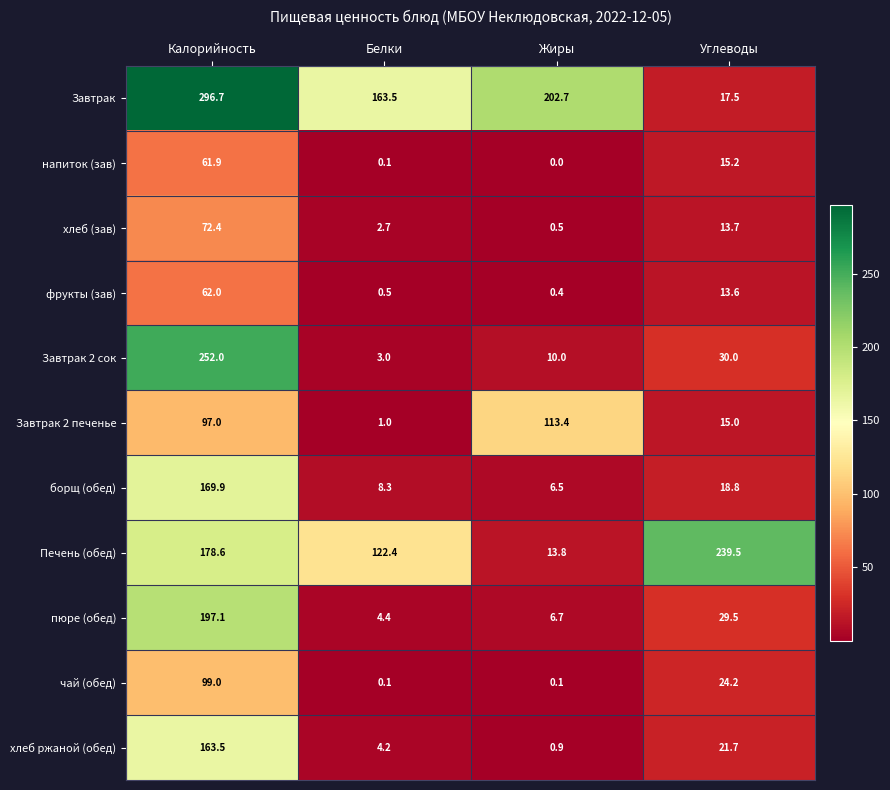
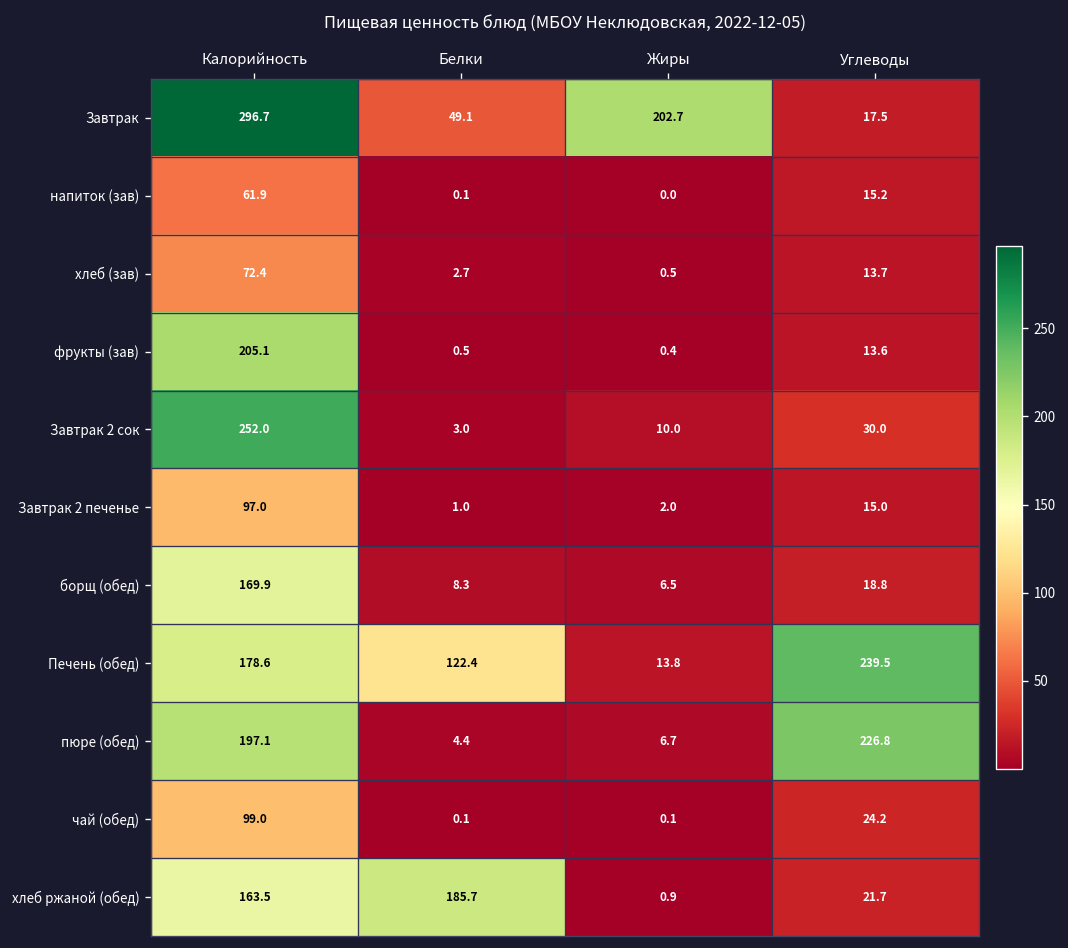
  {
    "Завтрак": {
      "Калорийность": 296.7,
-     "Белки": 163.5,
+     "Белки": 49.1,
      "Жиры": 202.7,
      "Углеводы": 17.5
    },
    "напиток (зав)": {
      "Калорийность": 61.9,
      "Белки": 0.1,
      "Жиры": 0.0,
      "Углеводы": 15.2
    },
    "хлеб (зав)": {
      "Калорийность": 72.4,
      "Белки": 2.7,
      "Жиры": 0.5,
      "Углеводы": 13.7
    },
    "фрукты (зав)": {
-     "Калорийность": 62.0,
+     "Калорийность": 205.1,
      "Белки": 0.5,
      "Жиры": 0.4,
      "Углеводы": 13.6
    },
    "Завтрак 2 сок": {
      "Калорийность": 252.0,
      "Белки": 3.0,
      "Жиры": 10.0,
      "Углеводы": 30.0
    },
    "Завтрак 2 печенье": {
      "Калорийность": 97.0,
      "Белки": 1.0,
-     "Жиры": 113.4,
+     "Жиры": 2.0,
      "Углеводы": 15.0
    },
    "борщ (обед)": {
      "Калорийность": 169.9,
      "Белки": 8.3,
      "Жиры": 6.5,
      "Углеводы": 18.8
    },
    "Печень (обед)": {
      "Калорийность": 178.6,
      "Белки": 122.4,
      "Жиры": 13.8,
      "Углеводы": 239.5
    },
    "пюре (обед)": {
      "Калорийность": 197.1,
      "Белки": 4.4,
      "Жиры": 6.7,
-     "Углеводы": 29.5
+     "Углеводы": 226.8
    },
    "чай (обед)": {
      "Калорийность": 99.0,
      "Белки": 0.1,
      "Жиры": 0.1,
      "Углеводы": 24.2
    },
    "хлеб ржаной (обед)": {
      "Калорийность": 163.5,
-     "Белки": 4.2,
+     "Белки": 185.7,
      "Жиры": 0.9,
      "Углеводы": 21.7
    }
  }
